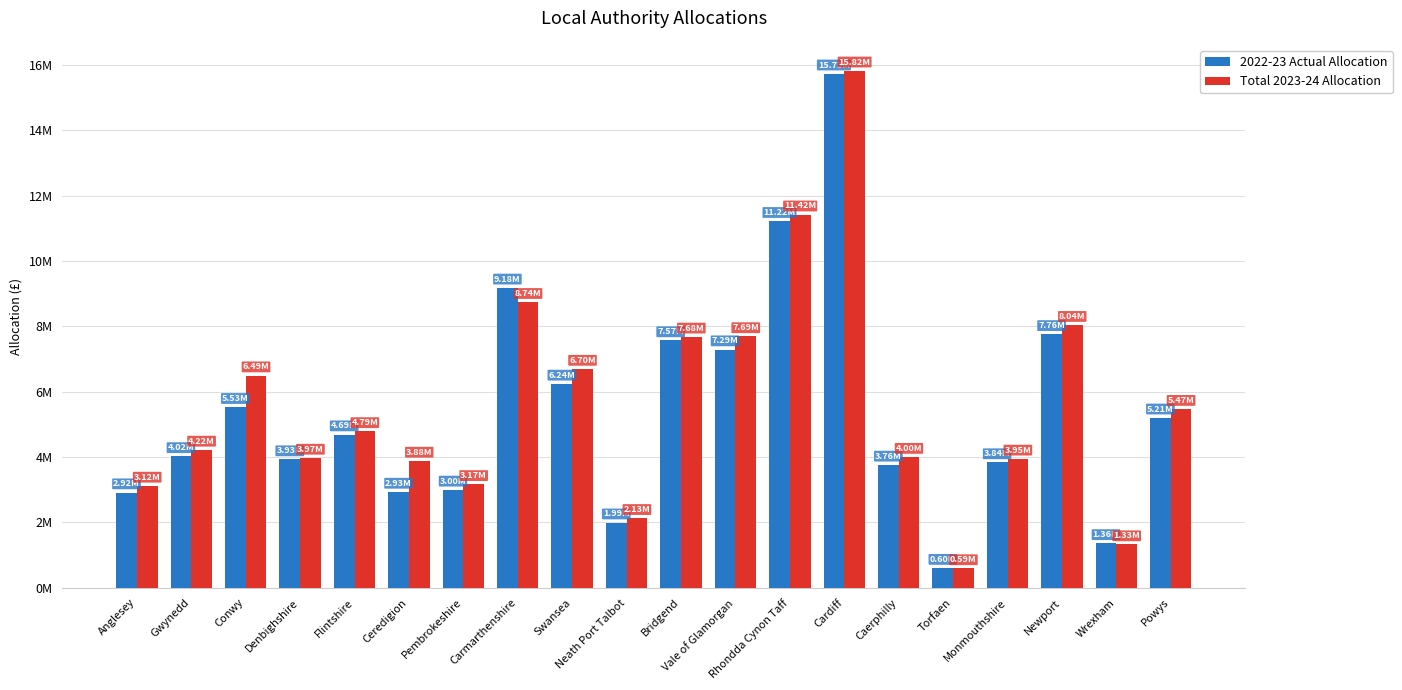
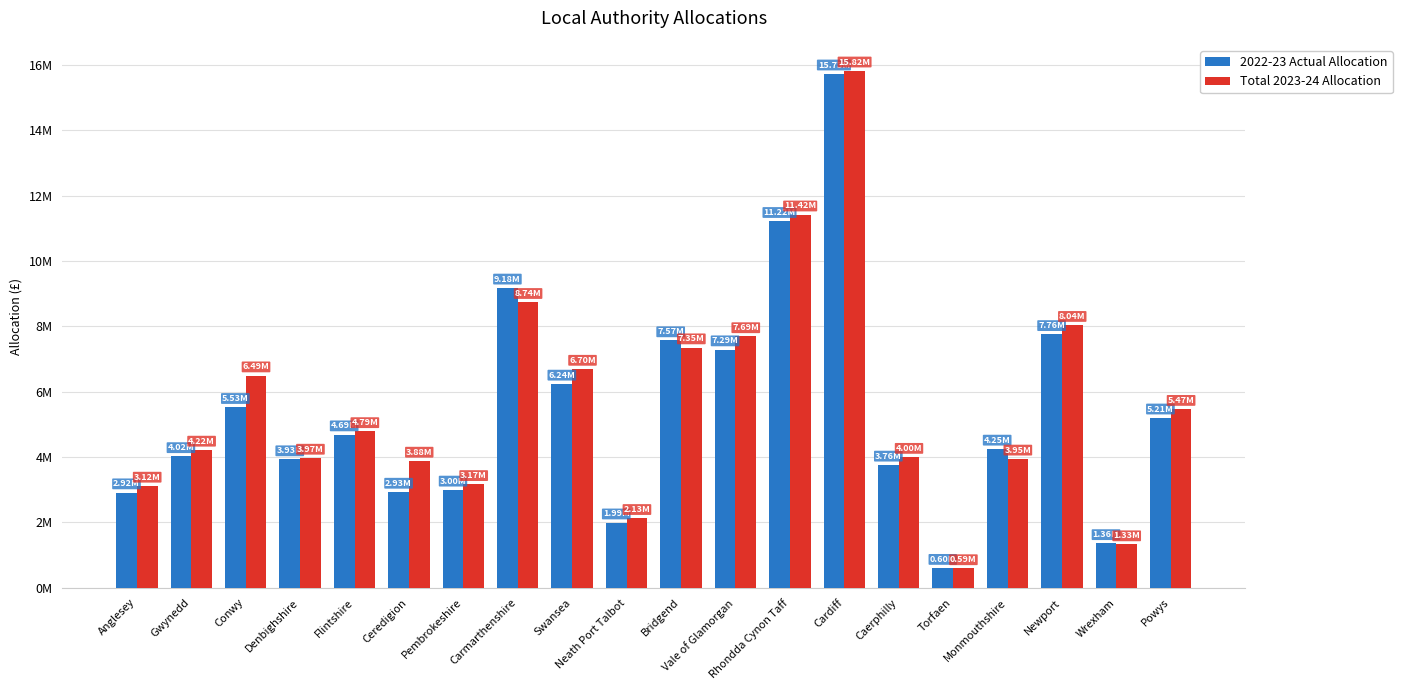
  {
    "2022-23 Actual Allocation": {
-     "Monmouthshire": "3.84M"
+     "Monmouthshire": "4.25M"
    },
    "Total 2023-24 Allocation": {
-     "Bridgend": "7.68M"
+     "Bridgend": "7.35M"
    }
  }
